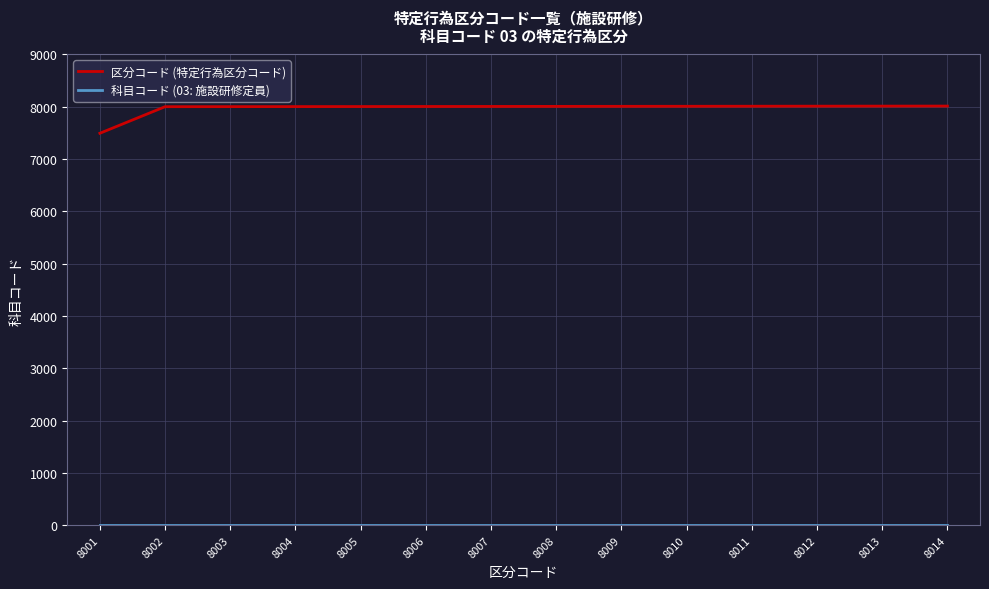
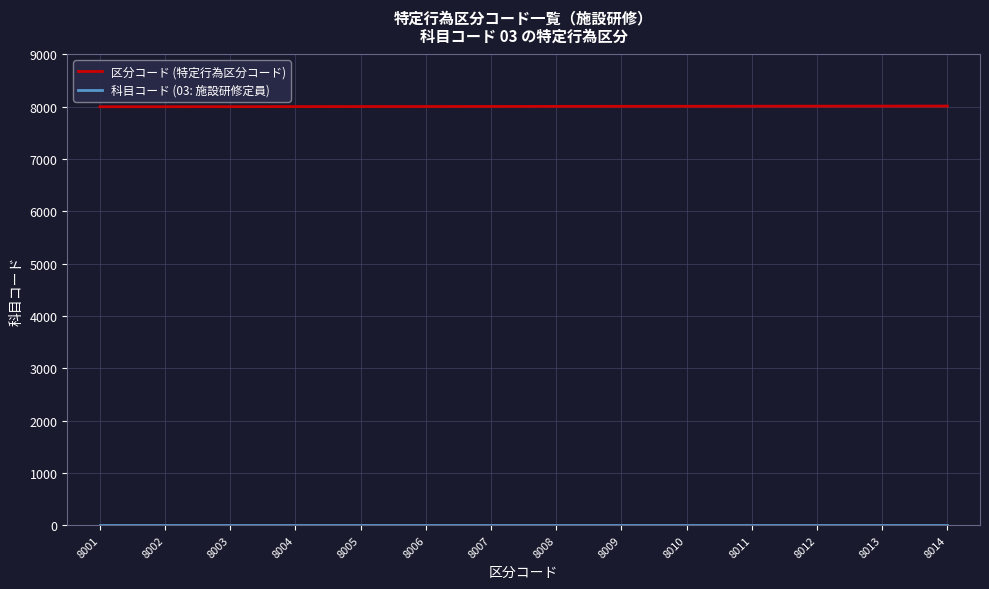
  {
    "区分コード (特定行為区分コード)": {
-     "8001": 7500,
+     "8001": 8000,
      "8002": 8000,
      "8003": 8000,
      "8004": 8000,
      "8005": 8000,
      "8006": 8000,
      "8007": 8000,
      "8008": 8000,
      "8009": 8000,
      "8010": 8000,
      "8011": 8000,
      "8012": 8000,
      "8013": 8000,
      "8014": 8000
    },
    "科目コード (03: 施設研修定員)": {
      "8001": 0,
      "8002": 0,
      "8003": 0,
      "8004": 0,
      "8005": 0,
      "8006": 0,
      "8007": 0,
      "8008": 0,
      "8009": 0,
      "8010": 0,
      "8011": 0,
      "8012": 0,
      "8013": 0,
      "8014": 0
    }
  }
